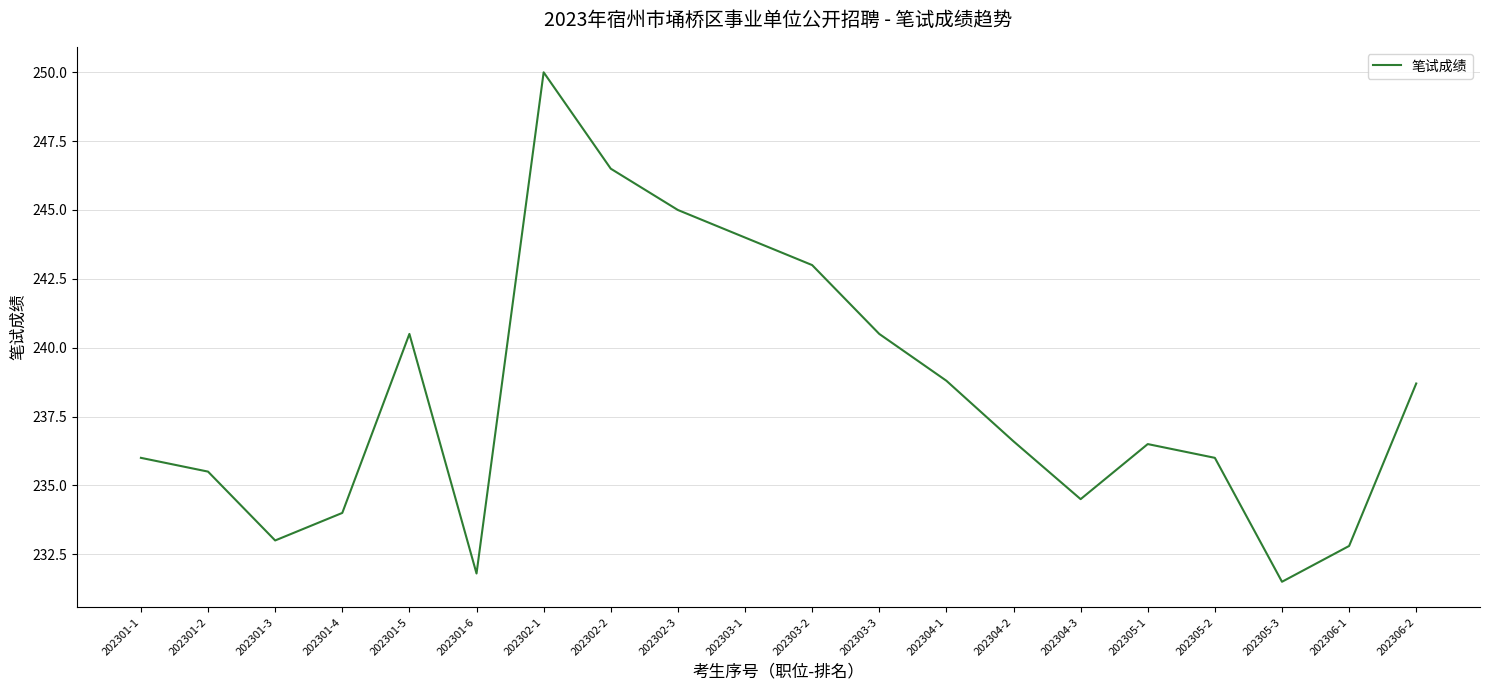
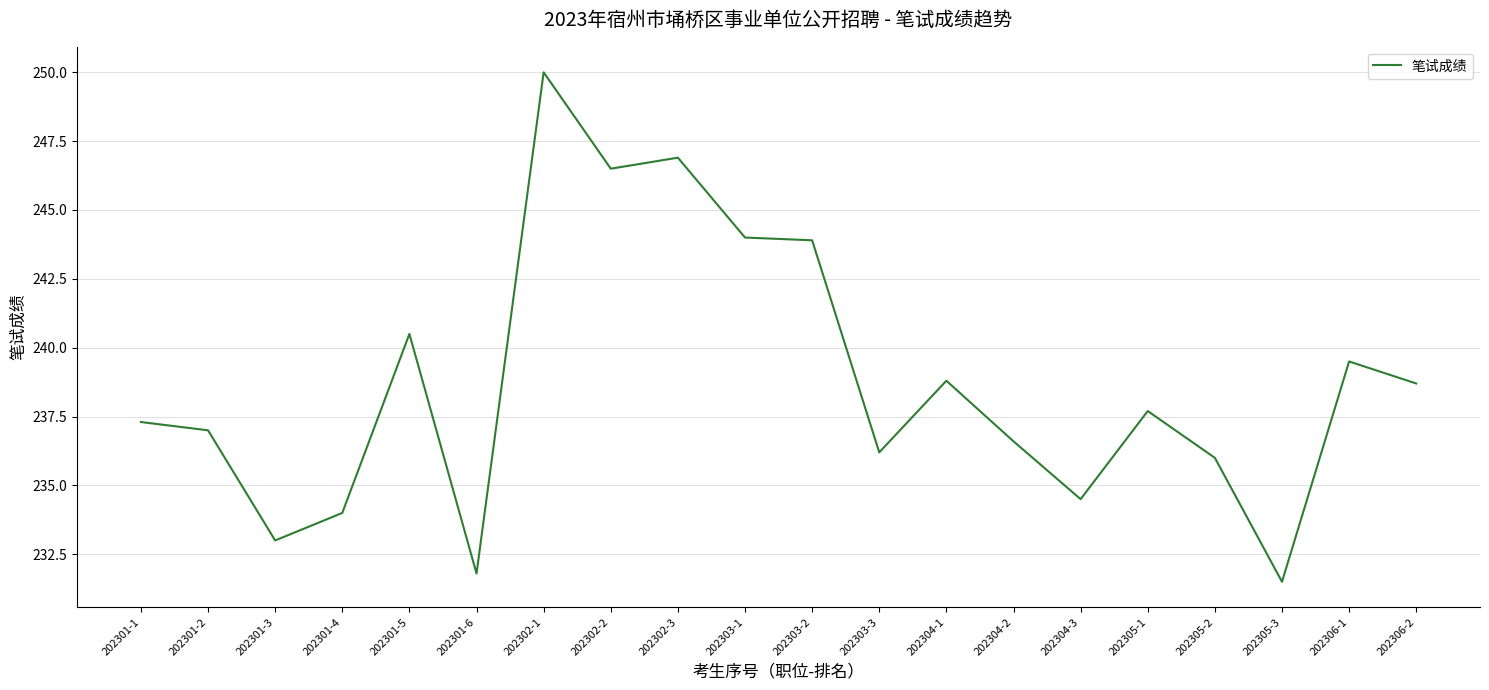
  {
-   "202301-1": 236.0,
-   "202301-2": 235.5,
+   "202301-1": 237.3,
+   "202301-2": 237.0,
    "202301-3": 233.0,
    "202301-4": 234.0,
    "202301-5": 240.5,
    "202301-6": 231.8,
    "202302-1": 250.0,
    "202302-2": 246.5,
-   "202302-3": 245.0,
+   "202302-3": 246.9,
    "202303-1": 244.0,
-   "202303-2": 243.0,
-   "202303-3": 240.5,
+   "202303-2": 243.9,
+   "202303-3": 236.2,
    "202304-1": 238.8,
    "202304-2": 236.6,
    "202304-3": 234.5,
-   "202305-1": 236.5,
+   "202305-1": 237.7,
    "202305-2": 236.0,
    "202305-3": 231.5,
-   "202306-1": 232.8,
+   "202306-1": 239.5,
    "202306-2": 238.7
  }
